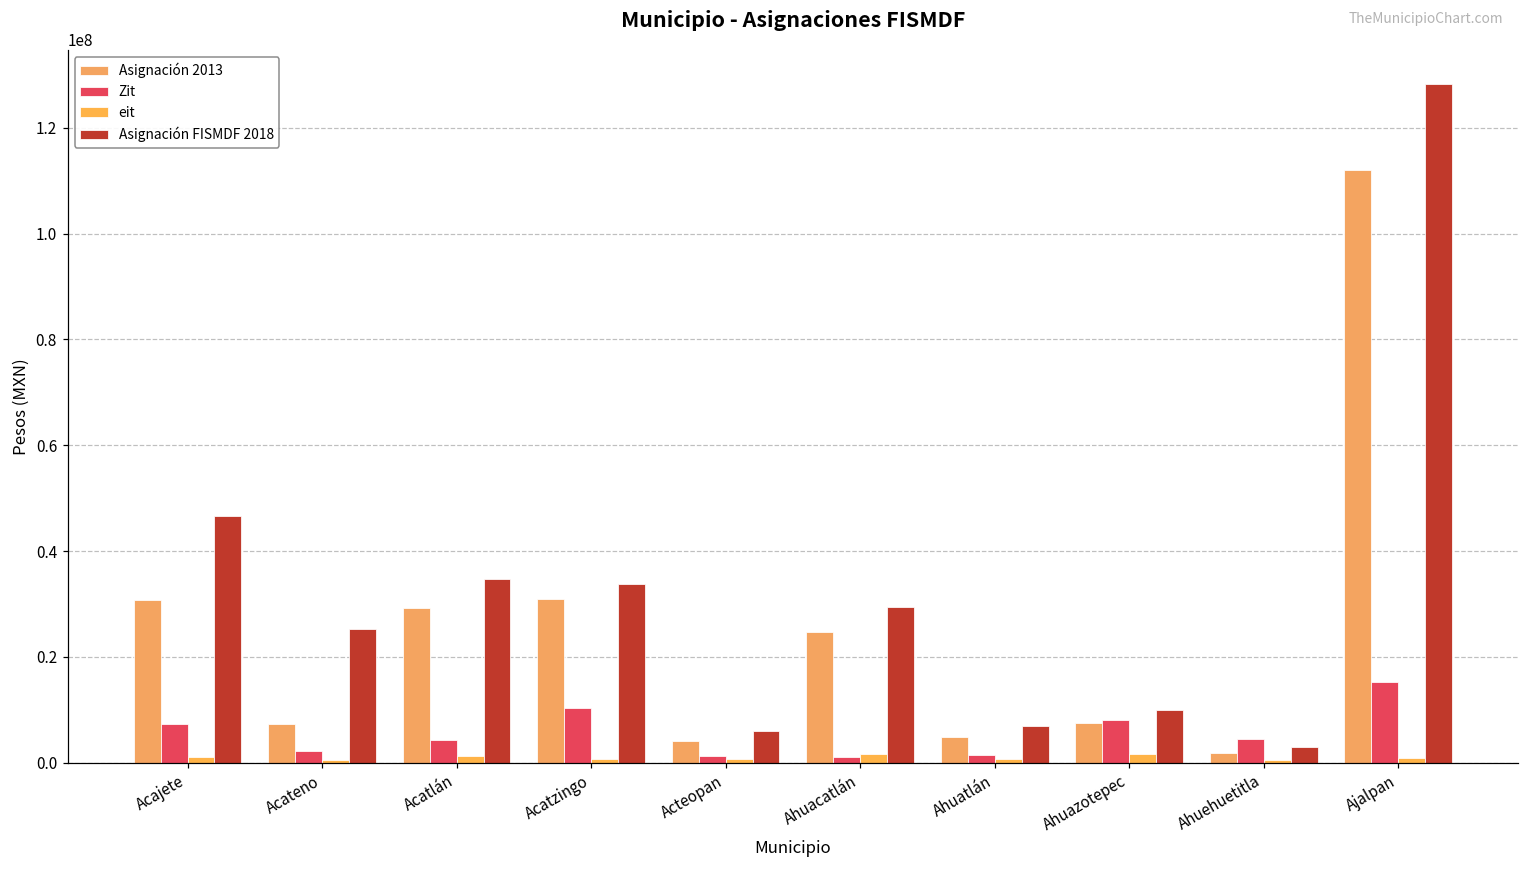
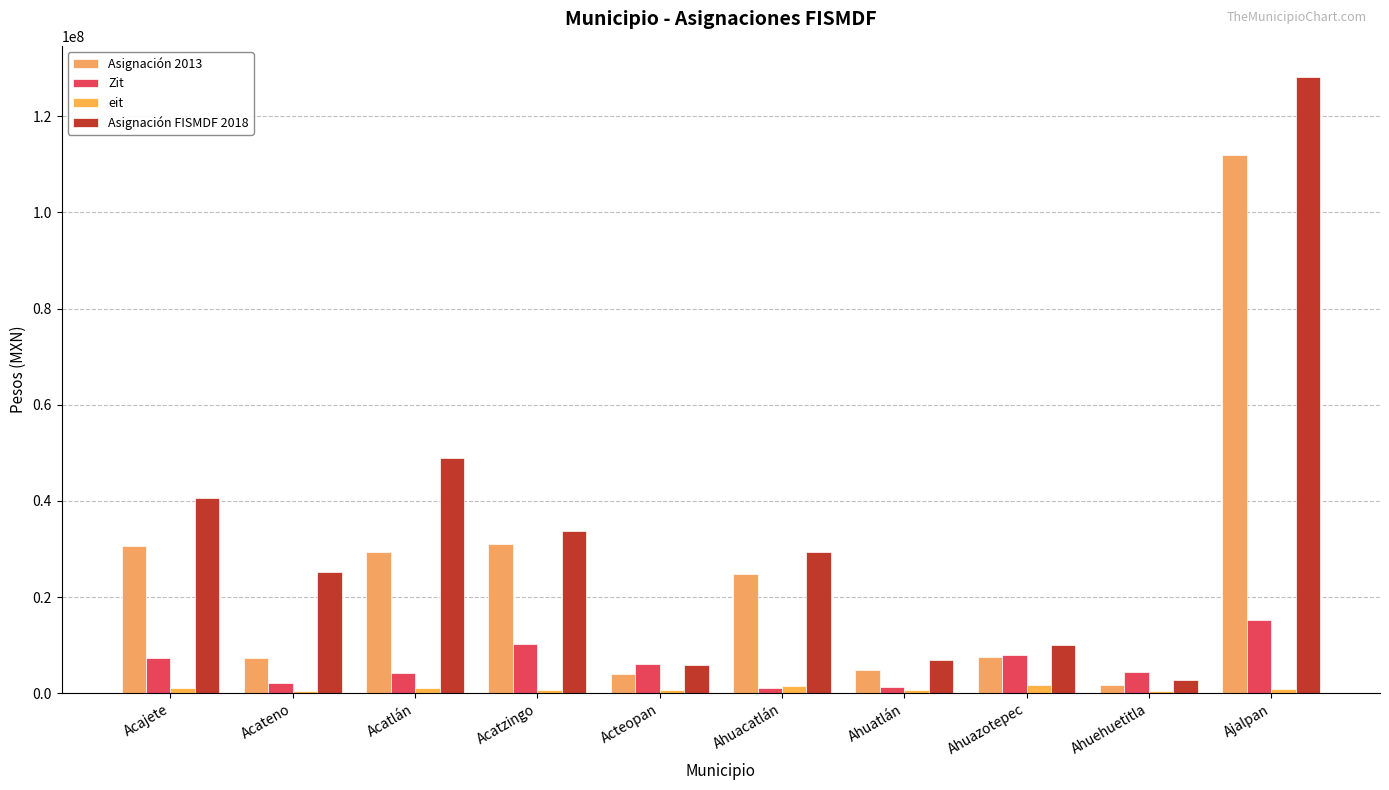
  {
    "Zit": {
      "Acajete": 7000000,
      "Acateno": 2000000,
      "Acatlán": 4000000,
      "Acatzingo": 10000000,
-     "Acteopan": 1000000,
+     "Acteopan": 6000000,
      "Ahuacatlán": 1000000,
      "Ahuatlán": 1000000,
      "Ahuazotepec": 8000000,
      "Ahuehuetitla": 4000000,
      "Ajalpan": 15000000
    },
    "Asignación FISMDF 2018": {
-     "Acajete": 47000000,
+     "Acajete": 41000000,
      "Acateno": 25000000,
-     "Acatlán": 35000000,
+     "Acatlán": 49000000,
      "Acatzingo": 34000000,
      "Acteopan": 6000000,
      "Ahuacatlán": 29000000,
      "Ahuatlán": 7000000,
      "Ahuazotepec": 10000000,
      "Ahuehuetitla": 3000000,
      "Ajalpan": 128000000
    }
  }
